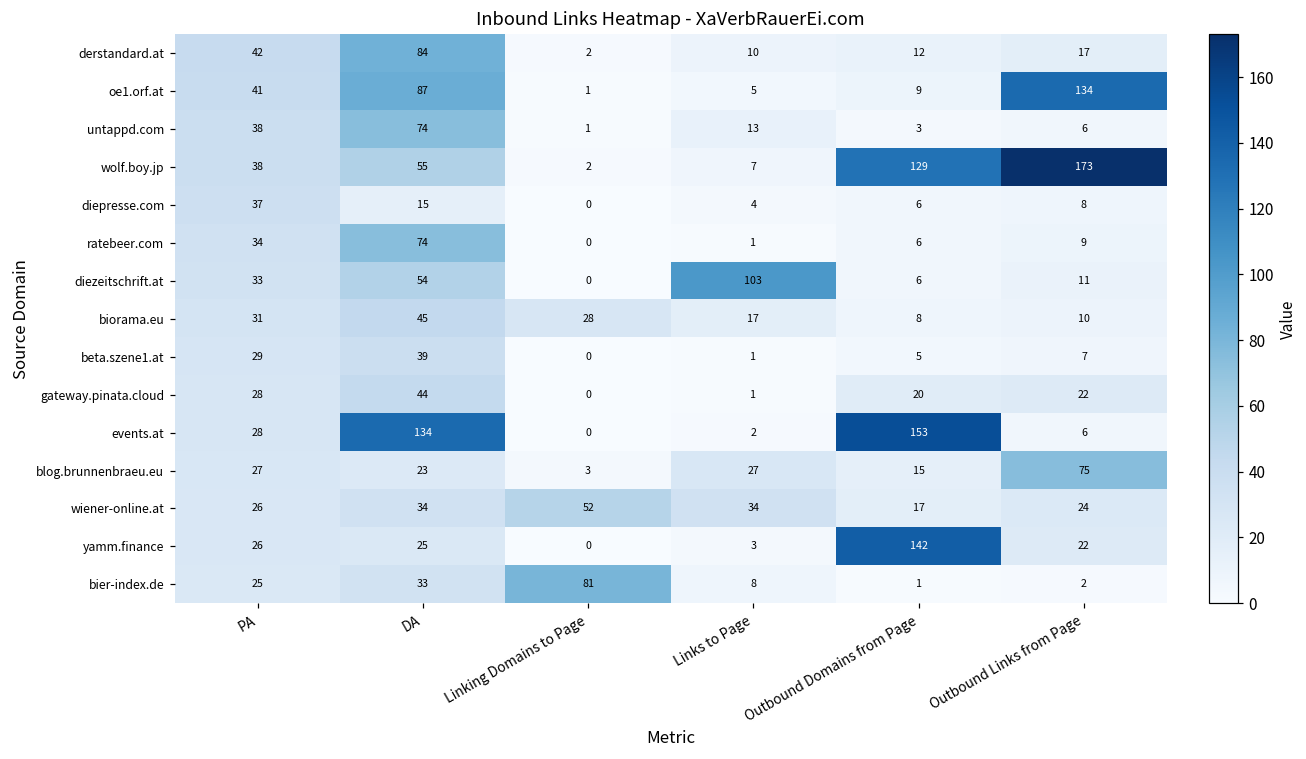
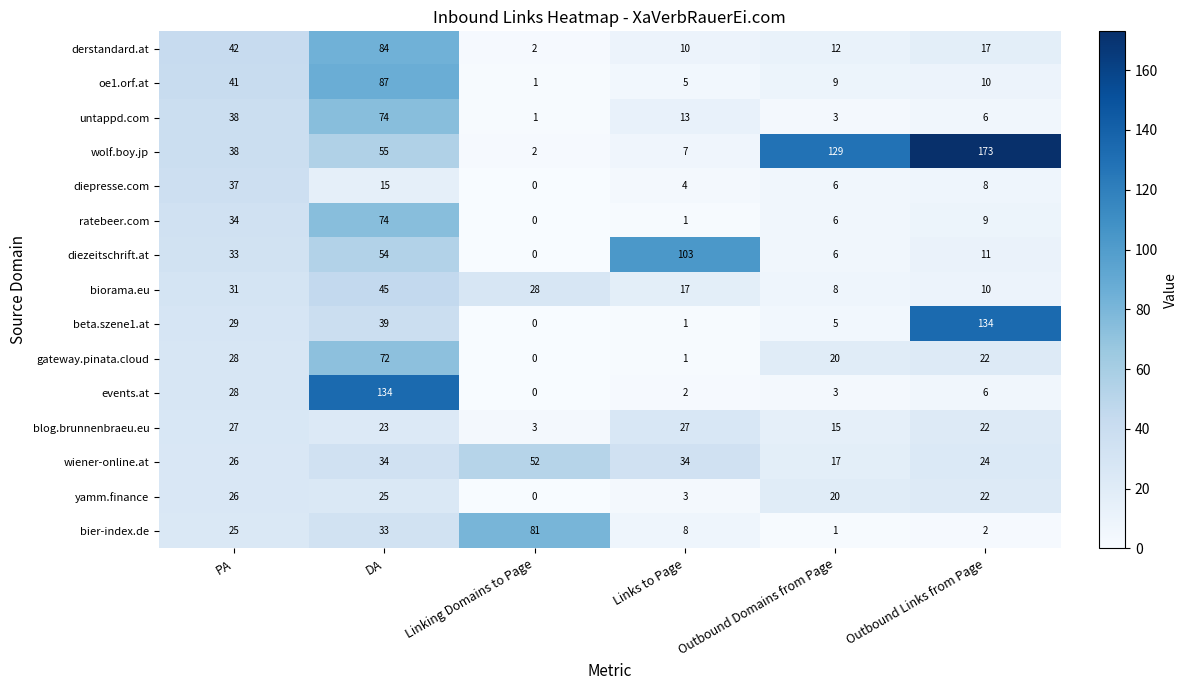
  {
    "derstandard.at": {
      "PA": 42,
      "DA": 84,
      "Linking Domains to Page": 2,
      "Links to Page": 10,
      "Outbound Domains from Page": 12,
      "Outbound Links from Page": 17
    },
    "oe1.orf.at": {
      "PA": 41,
      "DA": 87,
      "Linking Domains to Page": 1,
      "Links to Page": 5,
      "Outbound Domains from Page": 9,
-     "Outbound Links from Page": 134
+     "Outbound Links from Page": 10
    },
    "untappd.com": {
      "PA": 38,
      "DA": 74,
      "Linking Domains to Page": 1,
      "Links to Page": 13,
      "Outbound Domains from Page": 3,
      "Outbound Links from Page": 6
    },
    "wolf.boy.jp": {
      "PA": 38,
      "DA": 55,
      "Linking Domains to Page": 2,
      "Links to Page": 7,
      "Outbound Domains from Page": 129,
      "Outbound Links from Page": 173
    },
    "diepresse.com": {
      "PA": 37,
      "DA": 15,
      "Linking Domains to Page": 0,
      "Links to Page": 4,
      "Outbound Domains from Page": 6,
      "Outbound Links from Page": 8
    },
    "ratebeer.com": {
      "PA": 34,
      "DA": 74,
      "Linking Domains to Page": 0,
      "Links to Page": 1,
      "Outbound Domains from Page": 6,
      "Outbound Links from Page": 9
    },
    "diezeitschrift.at": {
      "PA": 33,
      "DA": 54,
      "Linking Domains to Page": 0,
      "Links to Page": 103,
      "Outbound Domains from Page": 6,
      "Outbound Links from Page": 11
    },
    "biorama.eu": {
      "PA": 31,
      "DA": 45,
      "Linking Domains to Page": 28,
      "Links to Page": 17,
      "Outbound Domains from Page": 8,
      "Outbound Links from Page": 10
    },
    "beta.szene1.at": {
      "PA": 29,
      "DA": 39,
      "Linking Domains to Page": 0,
      "Links to Page": 1,
      "Outbound Domains from Page": 5,
-     "Outbound Links from Page": 7
+     "Outbound Links from Page": 134
    },
    "gateway.pinata.cloud": {
      "PA": 28,
-     "DA": 44,
+     "DA": 72,
      "Linking Domains to Page": 0,
      "Links to Page": 1,
      "Outbound Domains from Page": 20,
      "Outbound Links from Page": 22
    },
    "events.at": {
      "PA": 28,
      "DA": 134,
      "Linking Domains to Page": 0,
      "Links to Page": 2,
-     "Outbound Domains from Page": 153,
+     "Outbound Domains from Page": 3,
      "Outbound Links from Page": 6
    },
    "blog.brunnenbraeu.eu": {
      "PA": 27,
      "DA": 23,
      "Linking Domains to Page": 3,
      "Links to Page": 27,
      "Outbound Domains from Page": 15,
-     "Outbound Links from Page": 75
+     "Outbound Links from Page": 22
    },
    "wiener-online.at": {
      "PA": 26,
      "DA": 34,
      "Linking Domains to Page": 52,
      "Links to Page": 34,
      "Outbound Domains from Page": 17,
      "Outbound Links from Page": 24
    },
    "yamm.finance": {
      "PA": 26,
      "DA": 25,
      "Linking Domains to Page": 0,
      "Links to Page": 3,
-     "Outbound Domains from Page": 142,
+     "Outbound Domains from Page": 20,
      "Outbound Links from Page": 22
    },
    "bier-index.de": {
      "PA": 25,
      "DA": 33,
      "Linking Domains to Page": 81,
      "Links to Page": 8,
      "Outbound Domains from Page": 1,
      "Outbound Links from Page": 2
    }
  }
